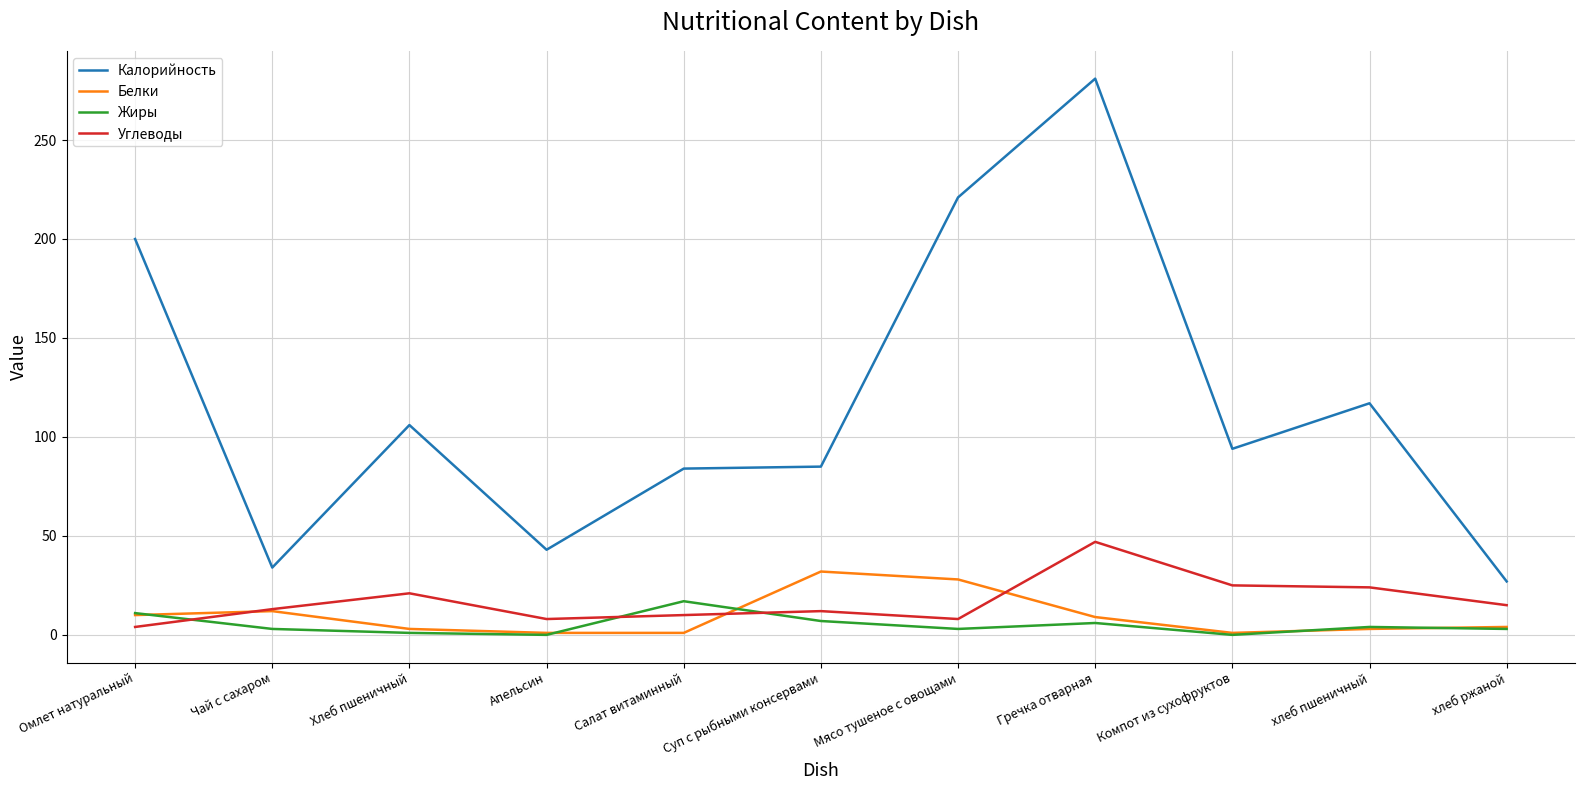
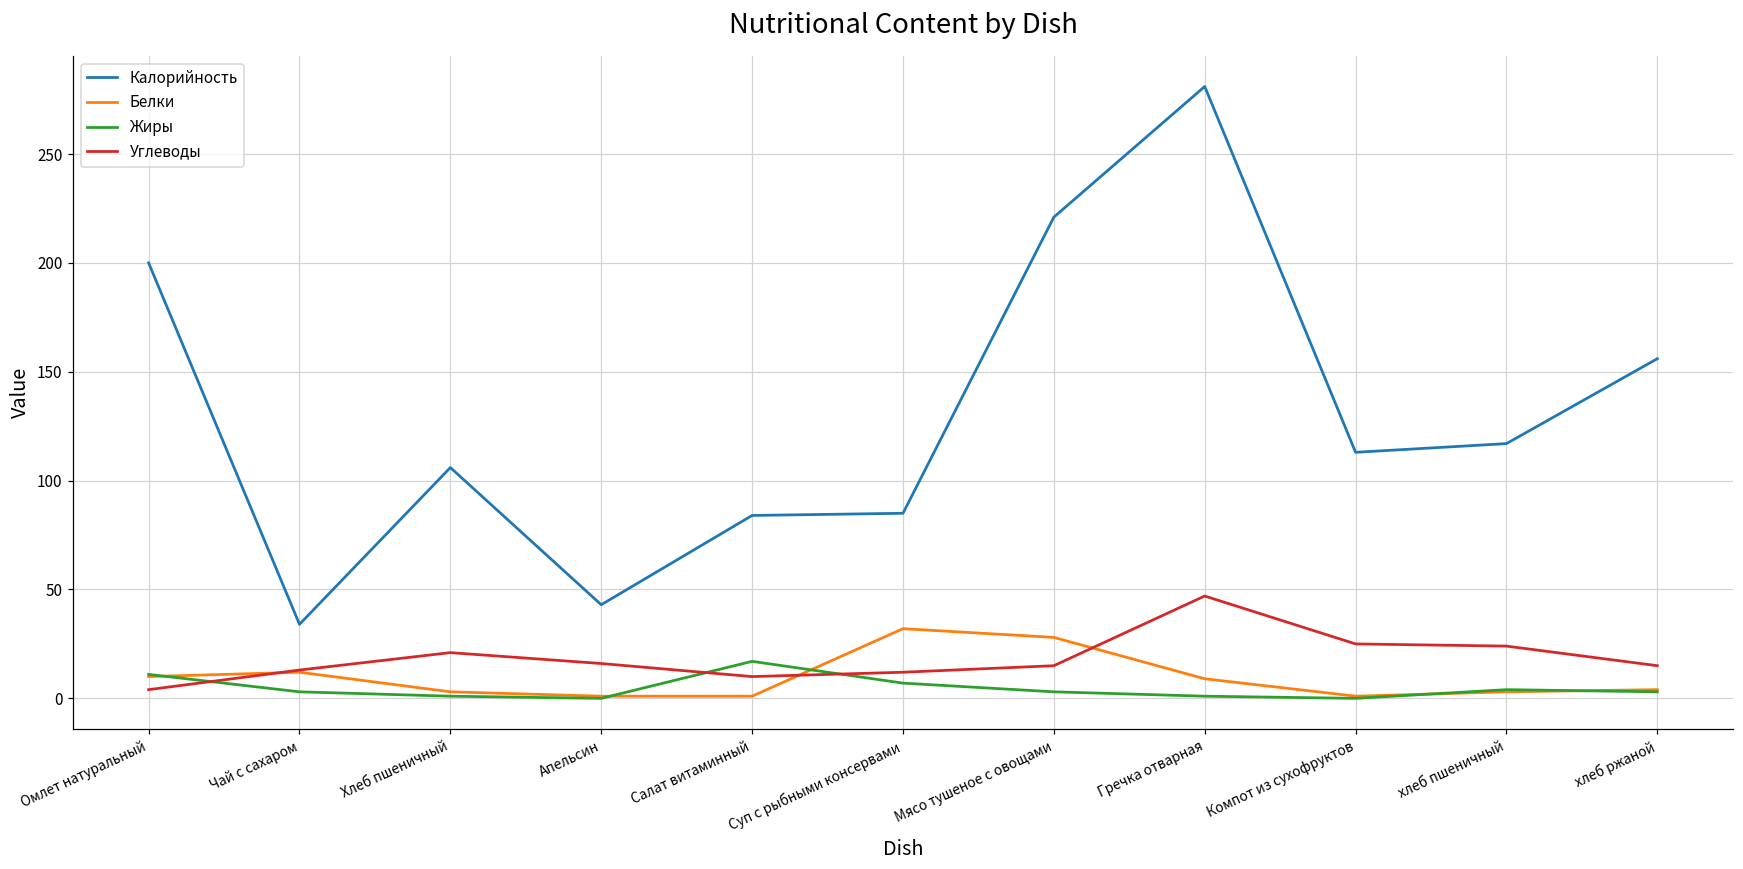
  {
    "Калорийность": {
      "Омлет натуральный": 200,
      "Чай с сахаром": 34,
      "Хлеб пшеничный": 106,
      "Апельсин": 43,
      "Салат витаминный": 84,
      "Суп с рыбными консервами": 85,
      "Мясо тушеное с овощами": 221,
      "Гречка отварная": 281,
-     "Компот из сухофруктов": 94,
+     "Компот из сухофруктов": 113,
      "хлеб пшеничный": 117,
-     "хлеб ржаной": 27
+     "хлеб ржаной": 156
    },
    "Белки": {
      "Хлеб пшеничный": 3,
      "Салат витаминный": 1,
      "Суп с рыбными консервами": 32,
      "Мясо тушеное с овощами": 28,
      "Гречка отварная": 9
    },
    "Жиры": {
      "Чай с сахаром": 3,
      "Хлеб пшеничный": 1,
      "Салат витаминный": 17,
      "Суп с рыбными консервами": 7,
      "Мясо тушеное с овощами": 3,
-     "Гречка отварная": 6
+     "Гречка отварная": 1
    },
    "Углеводы": {
      "Омлет натуральный": 4,
      "Хлеб пшеничный": 21,
-     "Апельсин": 8,
+     "Апельсин": 16,
      "Салат витаминный": 10,
      "Суп с рыбными консервами": 12,
-     "Мясо тушеное с овощами": 8,
+     "Мясо тушеное с овощами": 15,
      "Гречка отварная": 47,
      "Компот из сухофруктов": 25,
      "хлеб пшеничный": 24,
      "хлеб ржаной": 15
    }
  }
